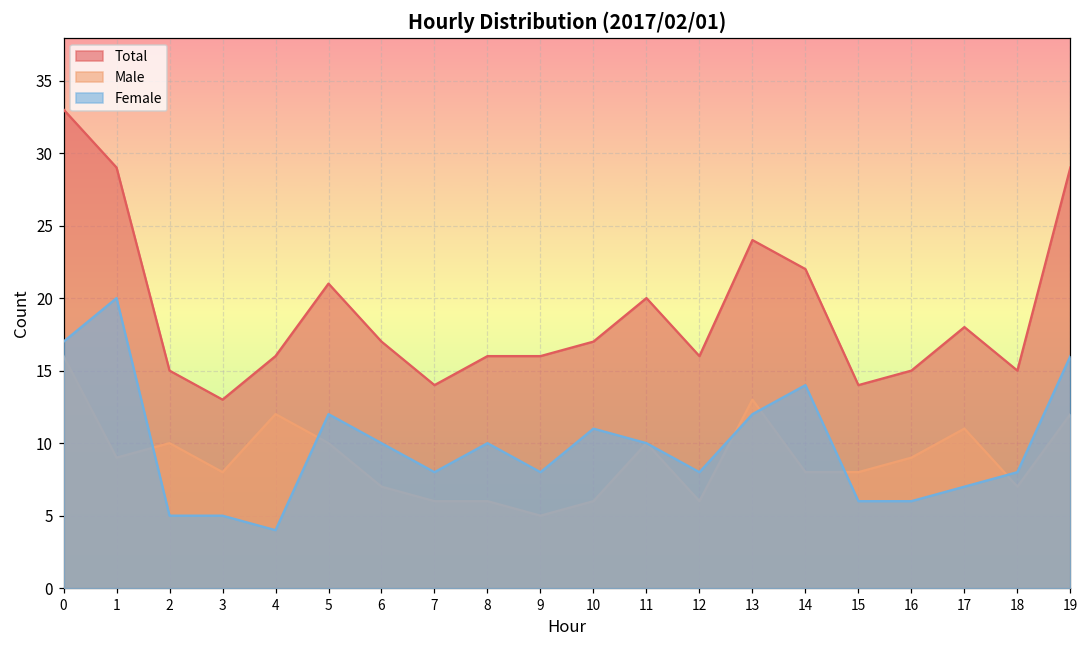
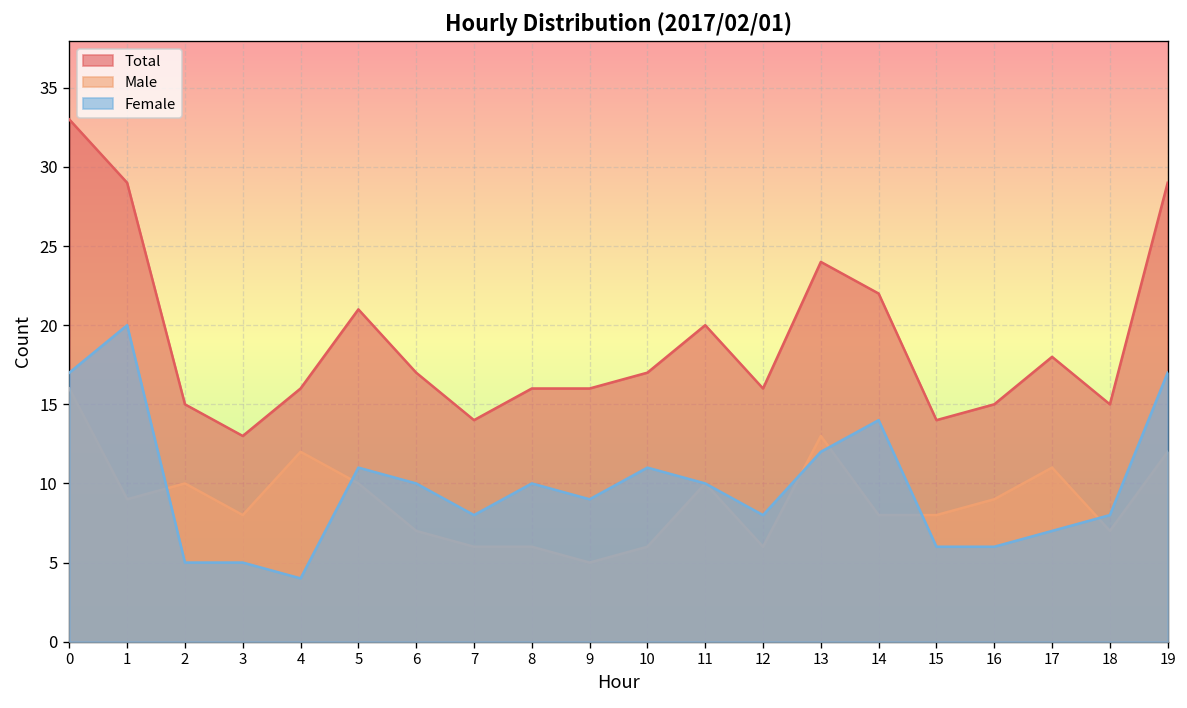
  {
    "Total": {
      "0": 33,
      "1": 29,
      "2": 15,
      "3": 13,
      "4": 16,
      "5": 21,
      "6": 17,
      "7": 14,
      "8": 16,
      "9": 16,
      "10": 17,
      "11": 20,
      "12": 16,
      "13": 24,
      "14": 22,
      "15": 14,
      "16": 15,
      "17": 18,
      "18": 15,
      "19": 29
    },
    "Male": {
      "0": 16,
      "1": 9,
      "2": 10,
      "3": 8,
      "4": 12,
      "5": 10,
      "6": 7,
      "7": 6,
      "8": 6,
      "9": 5,
      "10": 6,
      "12": 6,
      "13": 13,
      "14": 8,
      "15": 8,
      "16": 9,
      "17": 11,
      "18": 7,
      "19": 12
    },
    "Female": {
      "0": 17,
      "1": 20,
      "2": 5,
      "3": 5,
      "4": 4,
-     "5": 12,
+     "5": 11,
      "6": 10,
      "7": 8,
      "8": 10,
-     "9": 8,
+     "9": 9,
      "10": 11,
      "12": 8,
      "13": 12,
      "14": 14,
      "15": 6,
      "16": 6,
      "17": 7,
      "18": 8,
-     "19": 16
+     "19": 17
    }
  }
